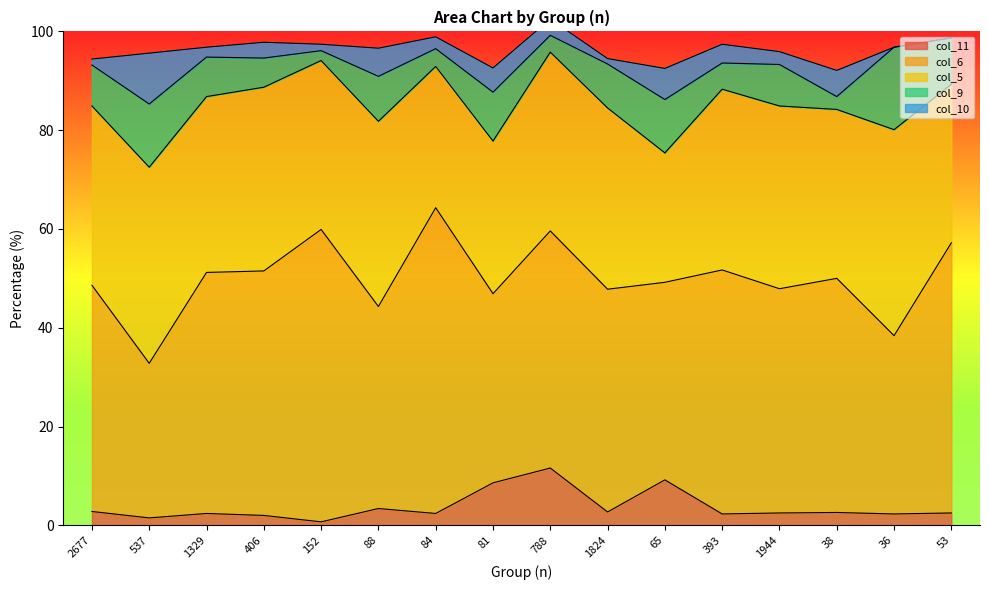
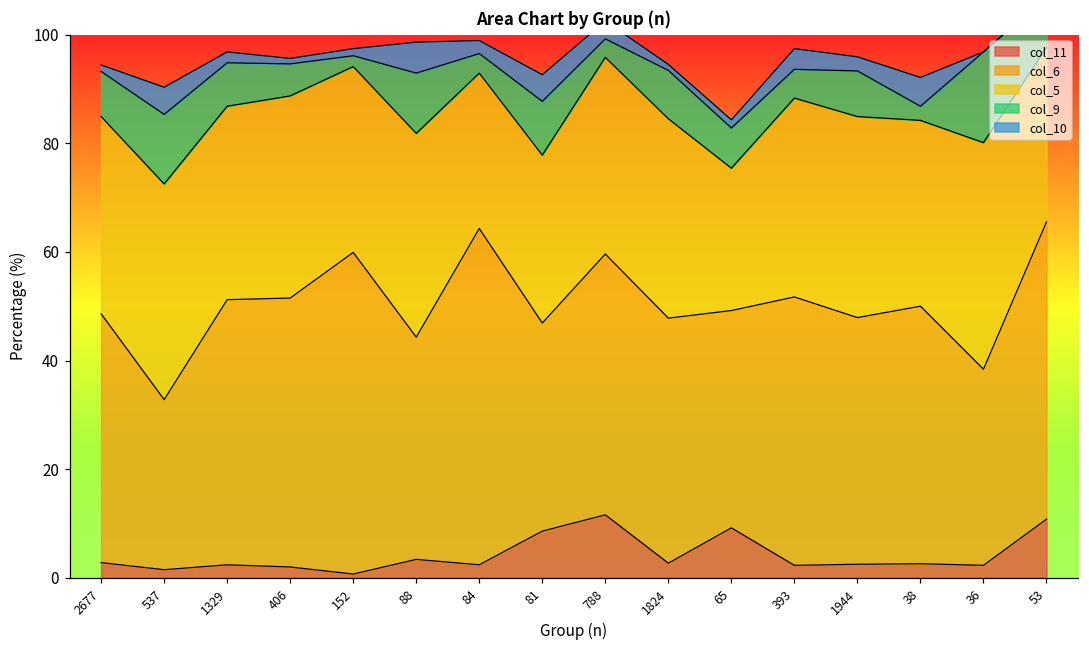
  {
    "col_11": {
      "2677": 3,
      "537": 2,
      "1329": 2,
      "406": 2,
      "152": 1,
      "88": 3,
      "84": 2,
      "81": 9,
      "788": 12,
      "1824": 3,
      "65": 9,
      "393": 2,
      "1944": 3,
      "38": 3,
      "36": 2,
-     "53": 3
+     "53": 11
    },
    "col_9": {
      "2677": 8,
      "537": 13,
      "1329": 8,
      "406": 6,
      "152": 2,
-     "88": 9,
+     "88": 11,
      "84": 4,
      "81": 10,
      "788": 3,
      "1824": 9,
-     "65": 11,
+     "65": 7,
      "393": 5,
      "1944": 8,
      "38": 3
    },
    "col_10": {
      "2677": 1,
-     "537": 10,
+     "537": 5,
      "1329": 2,
-     "406": 3,
+     "406": 1,
      "152": 1,
      "88": 6,
      "84": 2,
      "81": 5,
      "1824": 1,
-     "65": 6,
+     "65": 2,
      "393": 4,
      "1944": 3,
      "38": 5
    }
  }
